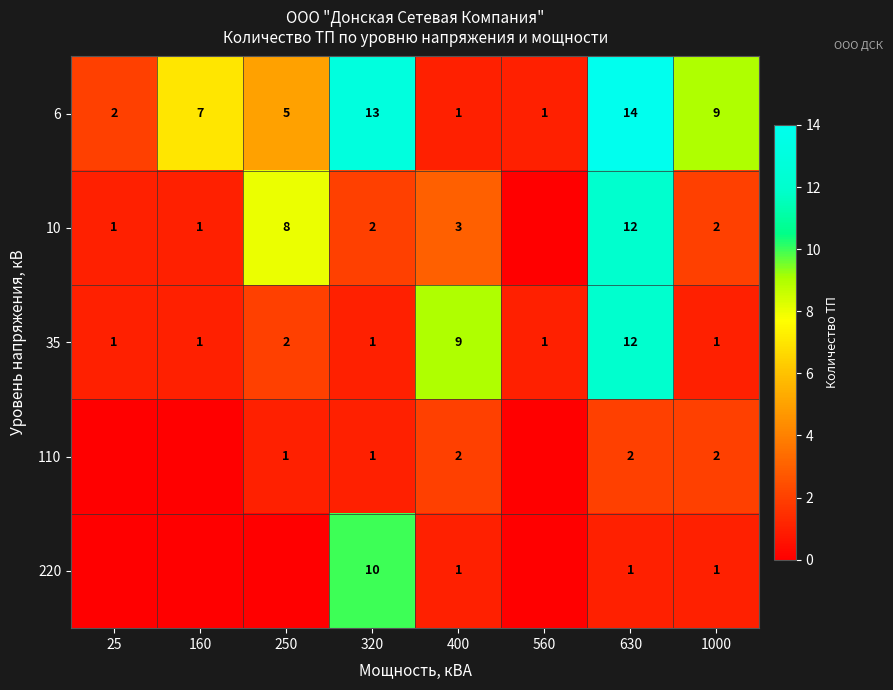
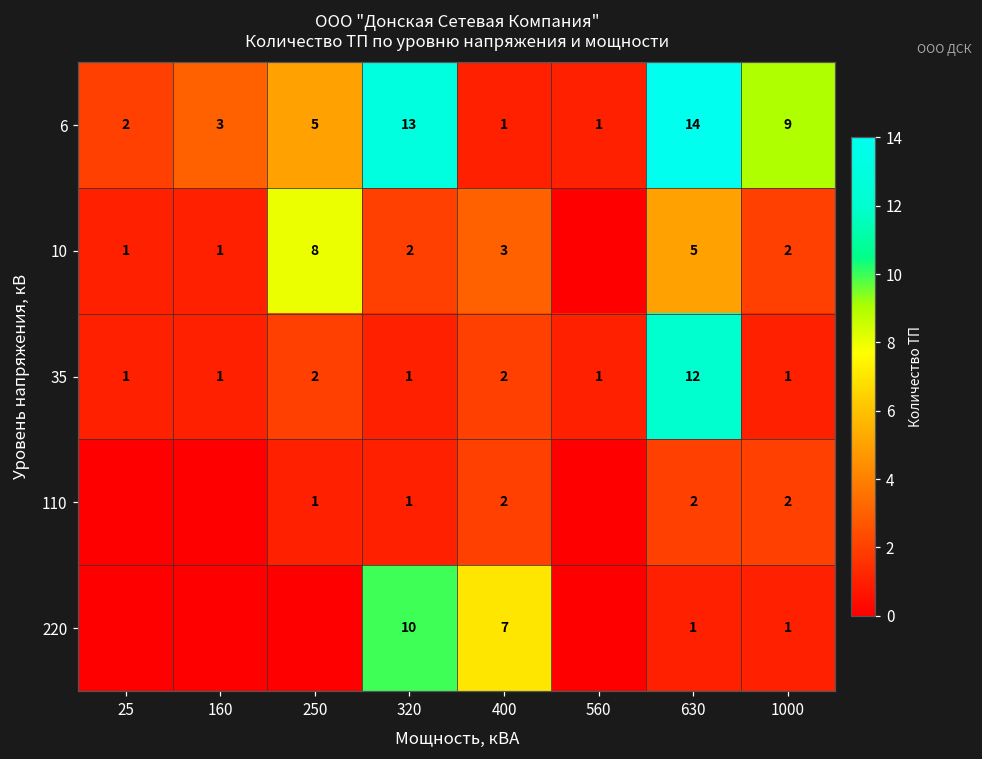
  {
    "6": {
      "25": 2,
-     "160": 7,
+     "160": 3,
      "250": 5,
      "320": 13,
      "400": 1,
      "560": 1,
      "630": 14,
      "1000": 9
    },
    "10": {
      "25": 1,
      "160": 1,
      "250": 8,
      "320": 2,
      "400": 3,
-     "630": 12,
+     "630": 5,
      "1000": 2
    },
    "35": {
      "25": 1,
      "160": 1,
      "250": 2,
      "320": 1,
-     "400": 9,
+     "400": 2,
      "560": 1,
      "630": 12,
      "1000": 1
    },
    "110": {
      "250": 1,
      "320": 1,
      "400": 2,
      "630": 2,
      "1000": 2
    },
    "220": {
      "320": 10,
-     "400": 1,
+     "400": 7,
      "630": 1,
      "1000": 1
    }
  }
